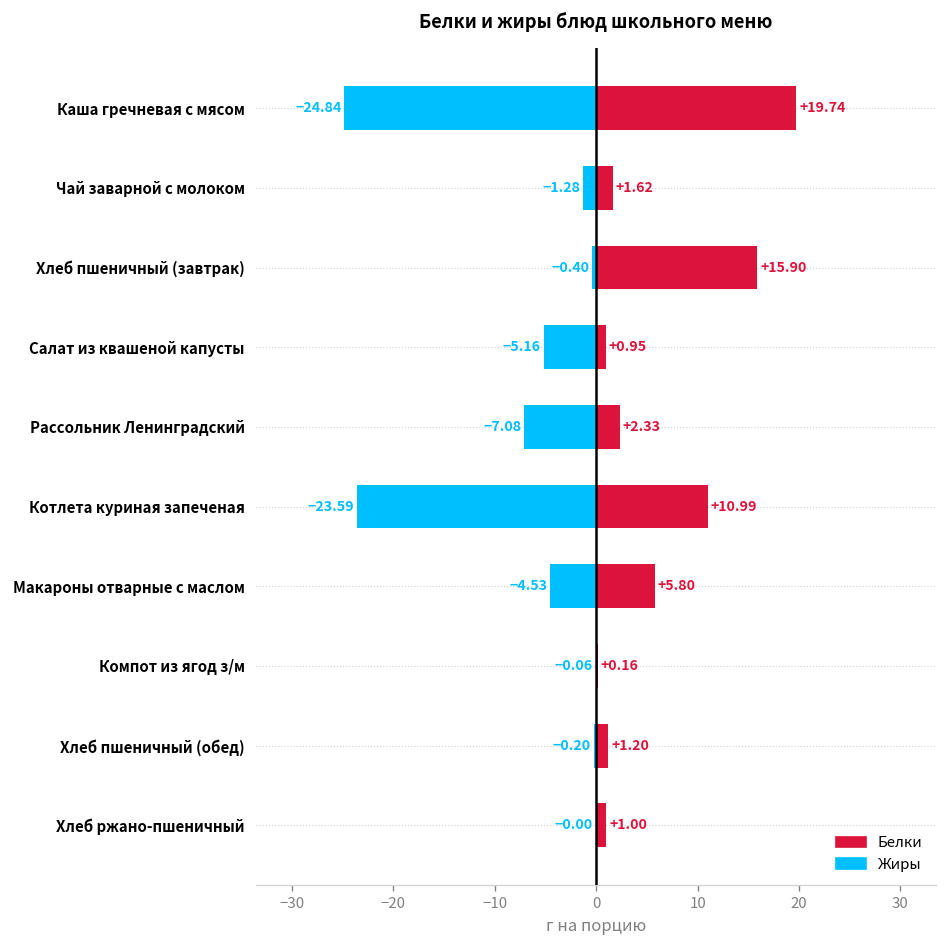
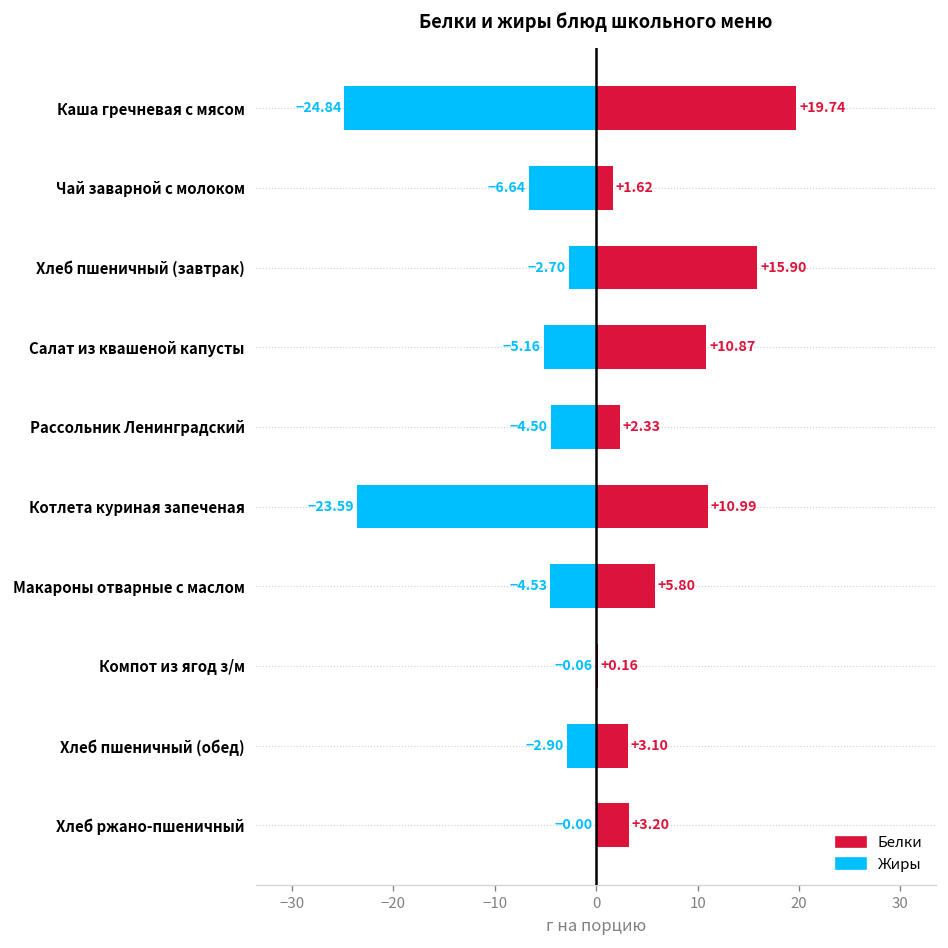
  {
    "Жиры": {
      "Каша гречневая с мясом": "-24.84",
-     "Чай заварной с молоком": "-1.28",
-     "Хлеб пшеничный (завтрак)": "-0.40",
+     "Чай заварной с молоком": "-6.64",
+     "Хлеб пшеничный (завтрак)": "-2.70",
      "Салат из квашеной капусты": "-5.16",
-     "Рассольник Ленинградский": "-7.08",
+     "Рассольник Ленинградский": "-4.50",
      "Котлета куриная запеченая": "-23.59",
      "Макароны отварные с маслом": "-4.53",
      "Компот из ягод з/м": "-0.06",
-     "Хлеб пшеничный (обед)": "-0.20",
+     "Хлеб пшеничный (обед)": "-2.90",
      "Хлеб ржано-пшеничный": "-0.00"
    },
    "Белки": {
      "Каша гречневая с мясом": "+19.74",
      "Чай заварной с молоком": "+1.62",
      "Хлеб пшеничный (завтрак)": "+15.90",
-     "Салат из квашеной капусты": "+0.95",
+     "Салат из квашеной капусты": "+10.87",
      "Рассольник Ленинградский": "+2.33",
      "Котлета куриная запеченая": "+10.99",
      "Макароны отварные с маслом": "+5.80",
      "Компот из ягод з/м": "+0.16",
-     "Хлеб пшеничный (обед)": "+1.20",
-     "Хлеб ржано-пшеничный": "+1.00"
+     "Хлеб пшеничный (обед)": "+3.10",
+     "Хлеб ржано-пшеничный": "+3.20"
    }
  }
